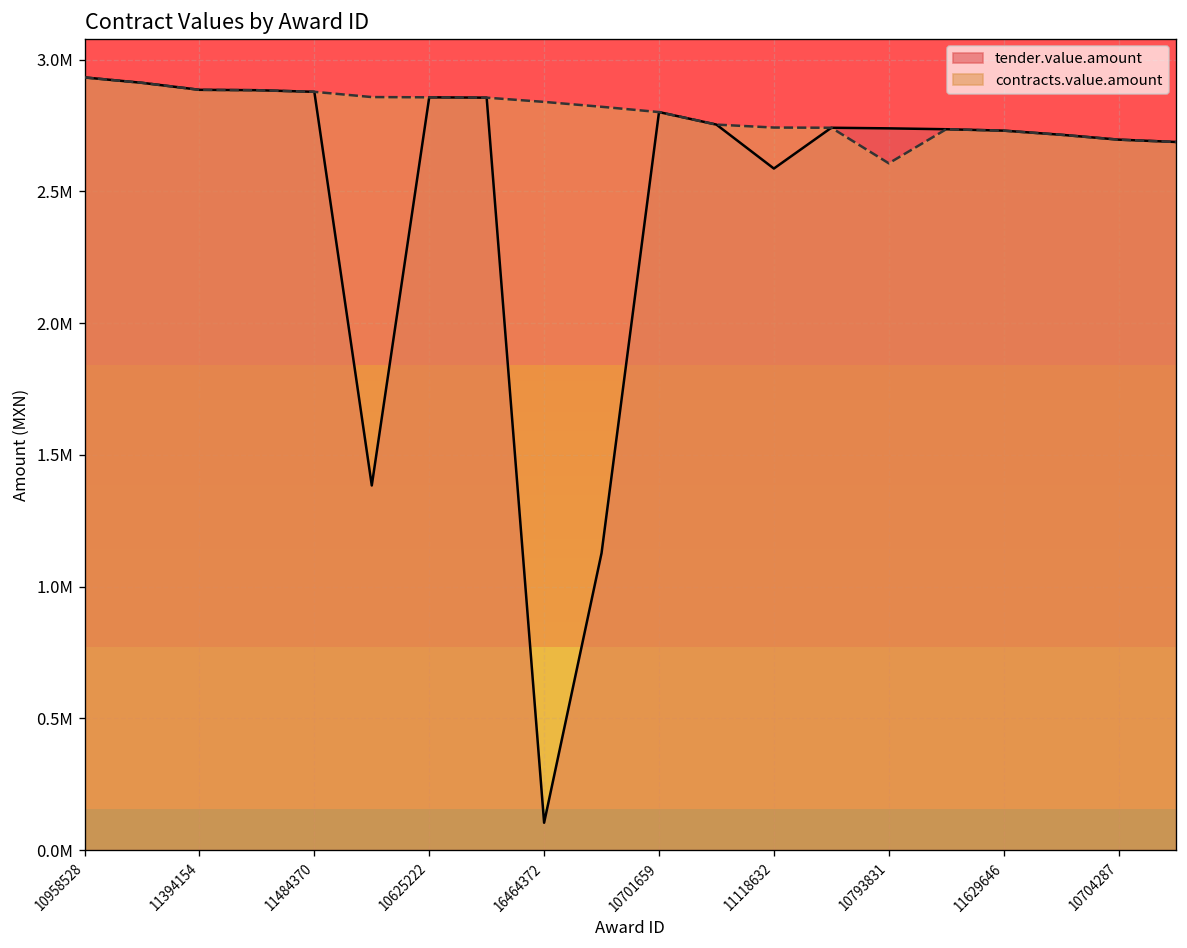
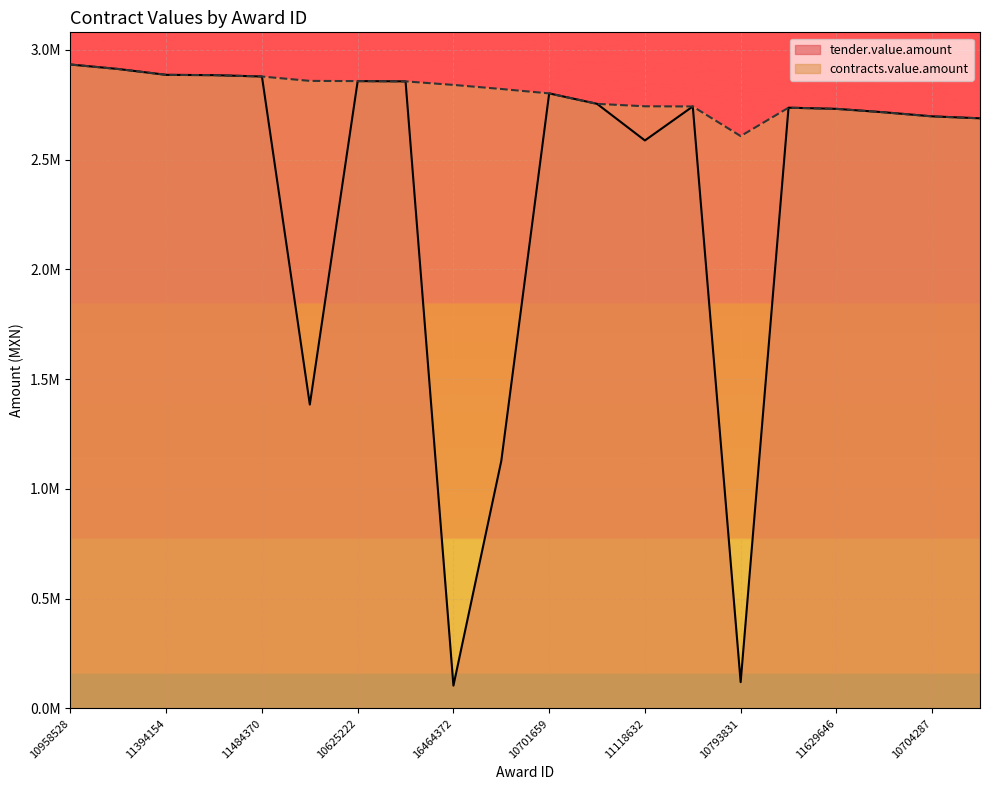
  {
    "tender.value.amount": {
      "16464372": 100000,
      "11118632": 2590000,
-     "10793831": 2740000
+     "10793831": 120000
    },
    "contracts.value.amount": {
      "16464372": 2840000,
      "11118632": 2740000,
      "10793831": 2610000
    }
  }
